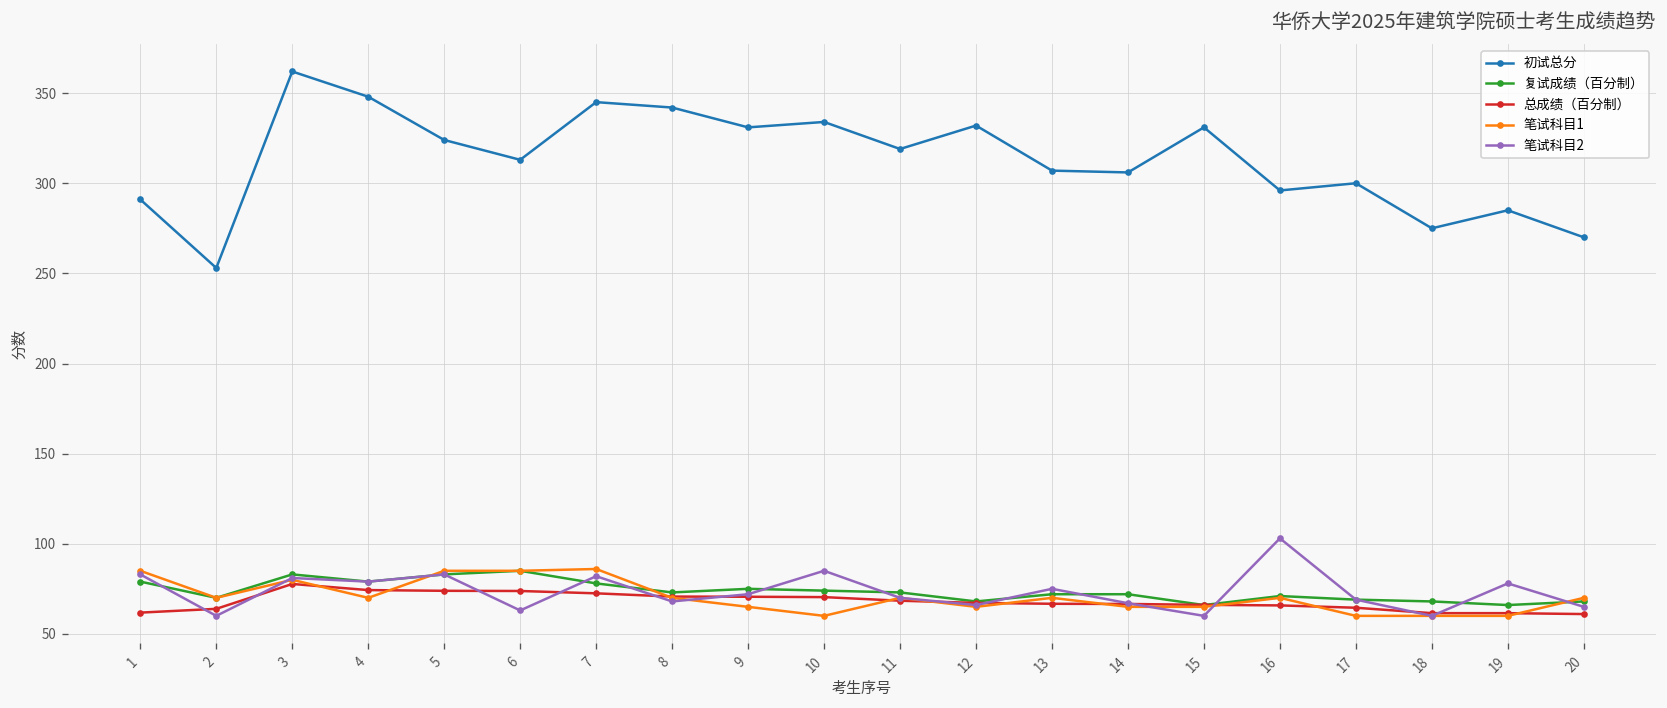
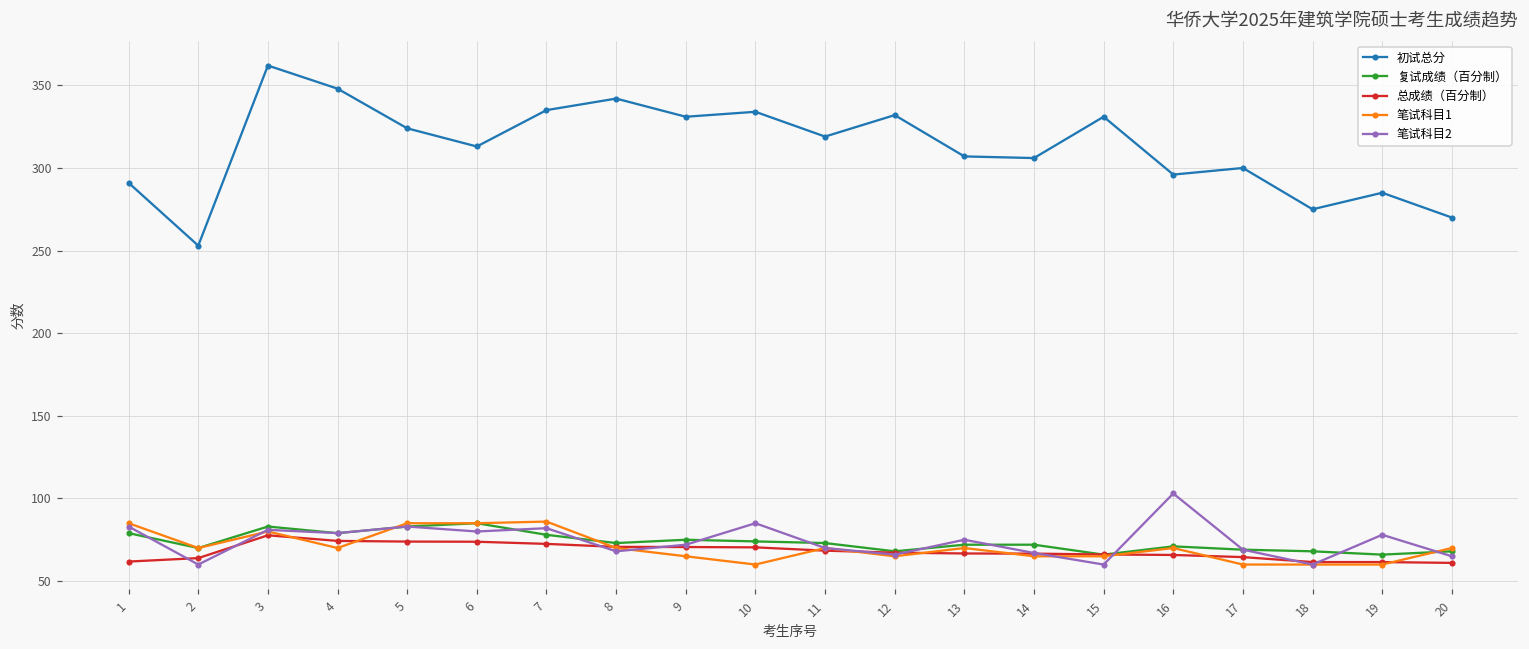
  {
    "初试总分": {
      "1": 291,
      "2": 253,
      "3": 362,
      "4": 348,
      "5": 324,
      "6": 313,
-     "7": 345,
+     "7": 335,
      "8": 342,
      "9": 331,
      "10": 334,
      "11": 319,
      "12": 332,
      "13": 307,
      "14": 306,
      "15": 331,
      "16": 296,
      "17": 300,
      "18": 275,
      "19": 285,
      "20": 270
    },
    "复试成绩（百分制）": {
      "1": 79,
      "3": 83,
      "7": 78,
      "8": 73,
      "9": 75,
      "10": 74,
      "11": 73,
      "13": 72,
      "14": 72,
      "18": 68,
      "19": 66,
      "20": 68
    },
    "总成绩（百分制）": {
      "1": 62,
      "2": 64,
      "3": 78,
      "4": 74,
      "5": 74,
      "6": 74,
      "7": 73,
      "10": 70,
      "13": 67,
      "16": 66,
      "17": 65,
      "20": 61
    },
    "笔试科目1": {
      "1": 85,
      "4": 70,
      "5": 85,
      "7": 86,
      "9": 65,
      "10": 60,
      "13": 70,
      "17": 60,
      "20": 70
    },
    "笔试科目2": {
      "1": 83,
      "2": 60,
-     "6": 63,
+     "6": 80,
      "7": 82,
      "8": 68,
      "10": 85,
      "13": 75,
      "15": 60,
      "16": 103,
      "19": 78,
      "20": 65
    }
  }
